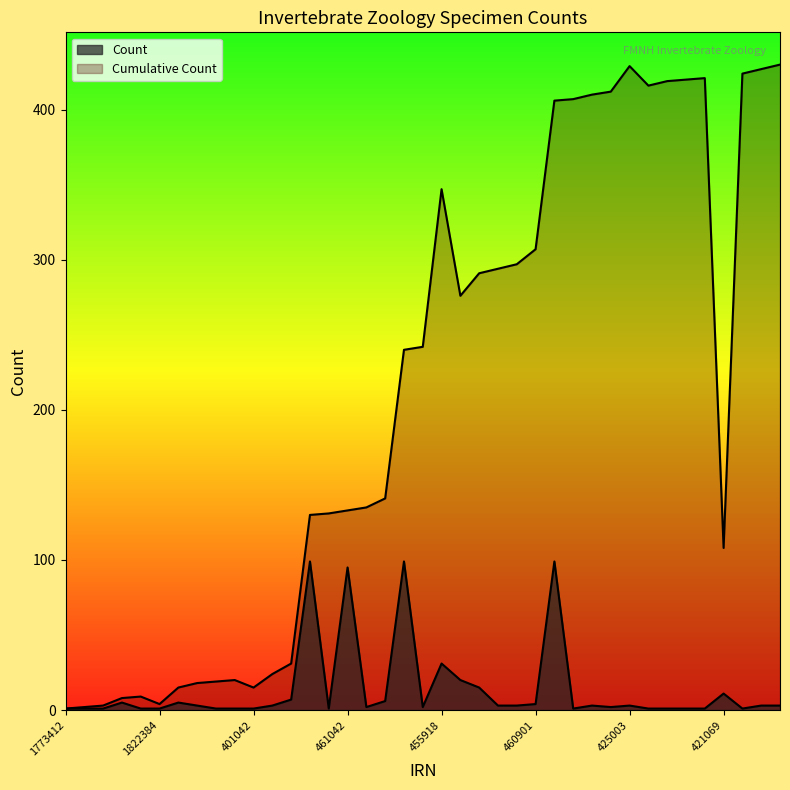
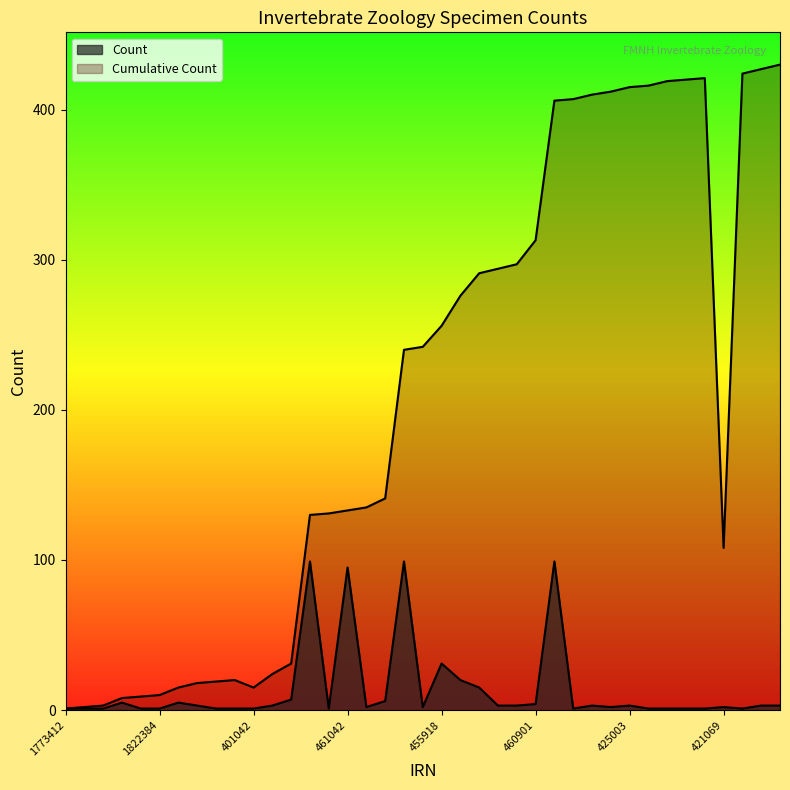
  {
    "Count": {
      "1822384": 1,
      "401042": 1,
      "461042": 95,
      "455918": 31,
      "460901": 4,
      "425003": 3,
-     "421069": 11
+     "421069": 2
    },
    "Cumulative Count": {
-     "1822384": 4,
+     "1822384": 10,
      "401042": 15,
      "461042": 133,
-     "455918": 347,
-     "460901": 307,
-     "425003": 429,
+     "455918": 256,
+     "460901": 313,
+     "425003": 415,
      "421069": 108
    }
  }
